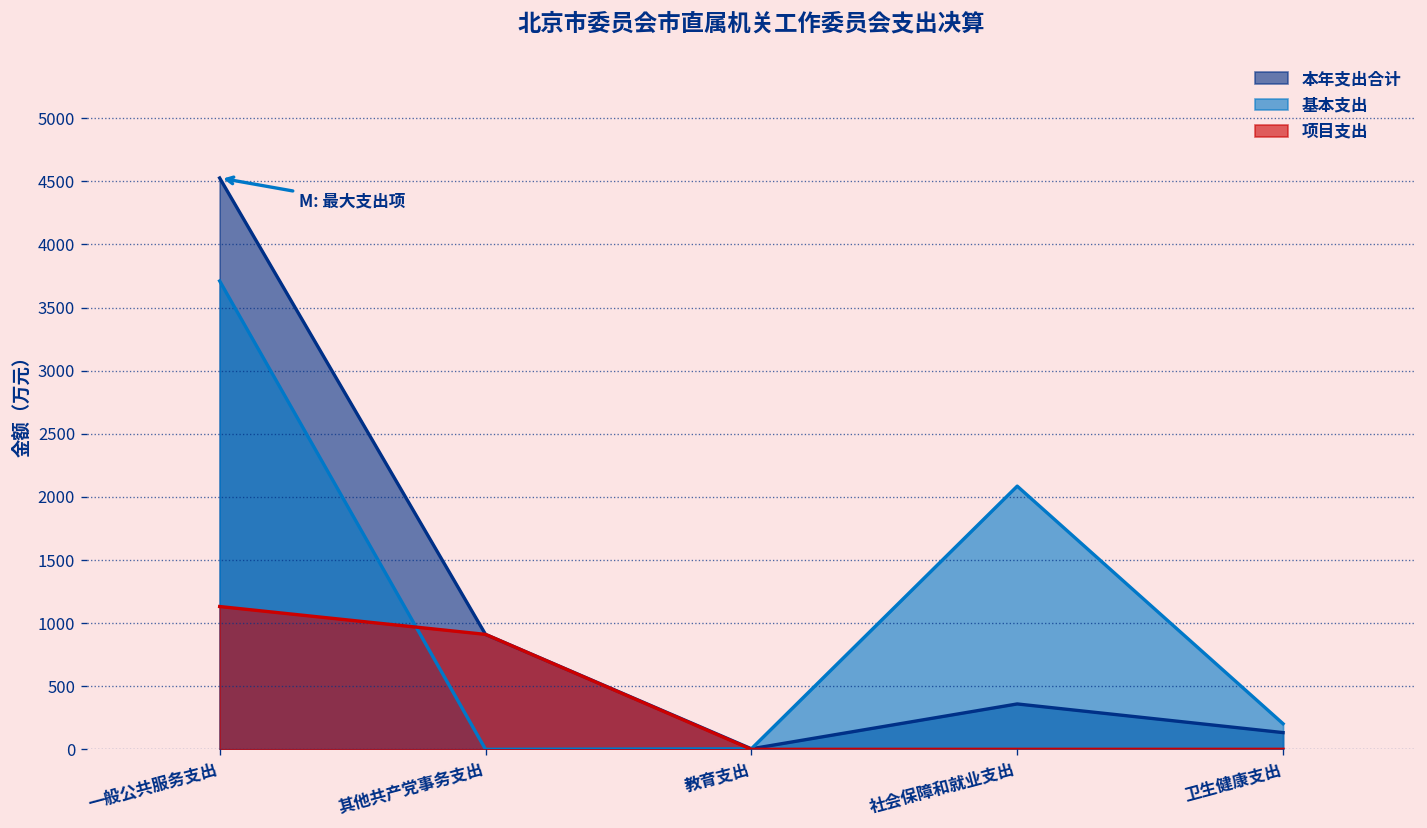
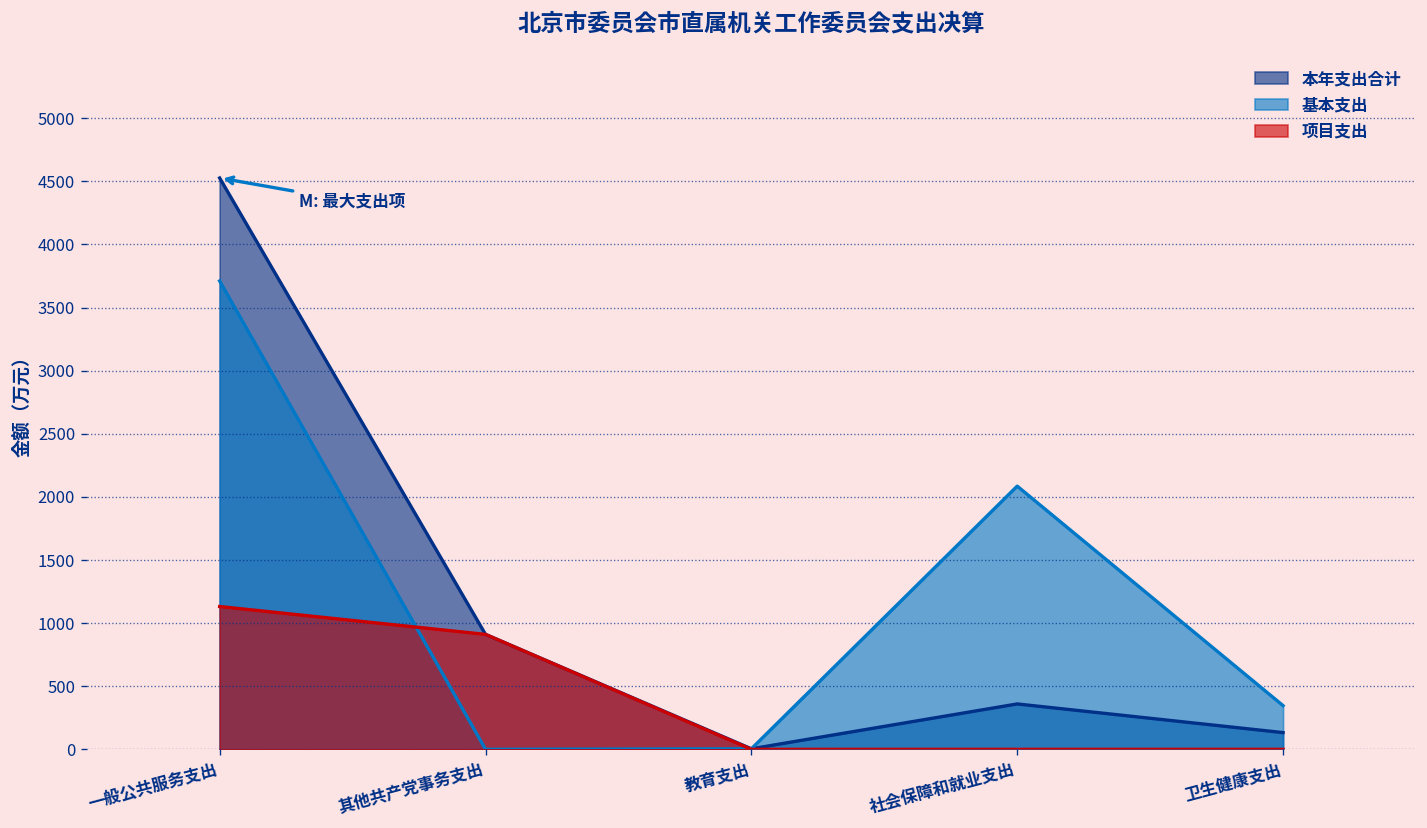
  {
    "本年支出合计": {
      "一般公共服务支出": 4530,
      "社会保障和就业支出": 360,
      "卫生健康支出": 130
    },
    "基本支出": {
      "一般公共服务支出": 3710,
      "其他共产党事务支出": 0,
      "社会保障和就业支出": 2090,
-     "卫生健康支出": 200
+     "卫生健康支出": 350
    },
    "项目支出": {
      "一般公共服务支出": 1130,
      "社会保障和就业支出": 0,
      "卫生健康支出": 0
    }
  }
